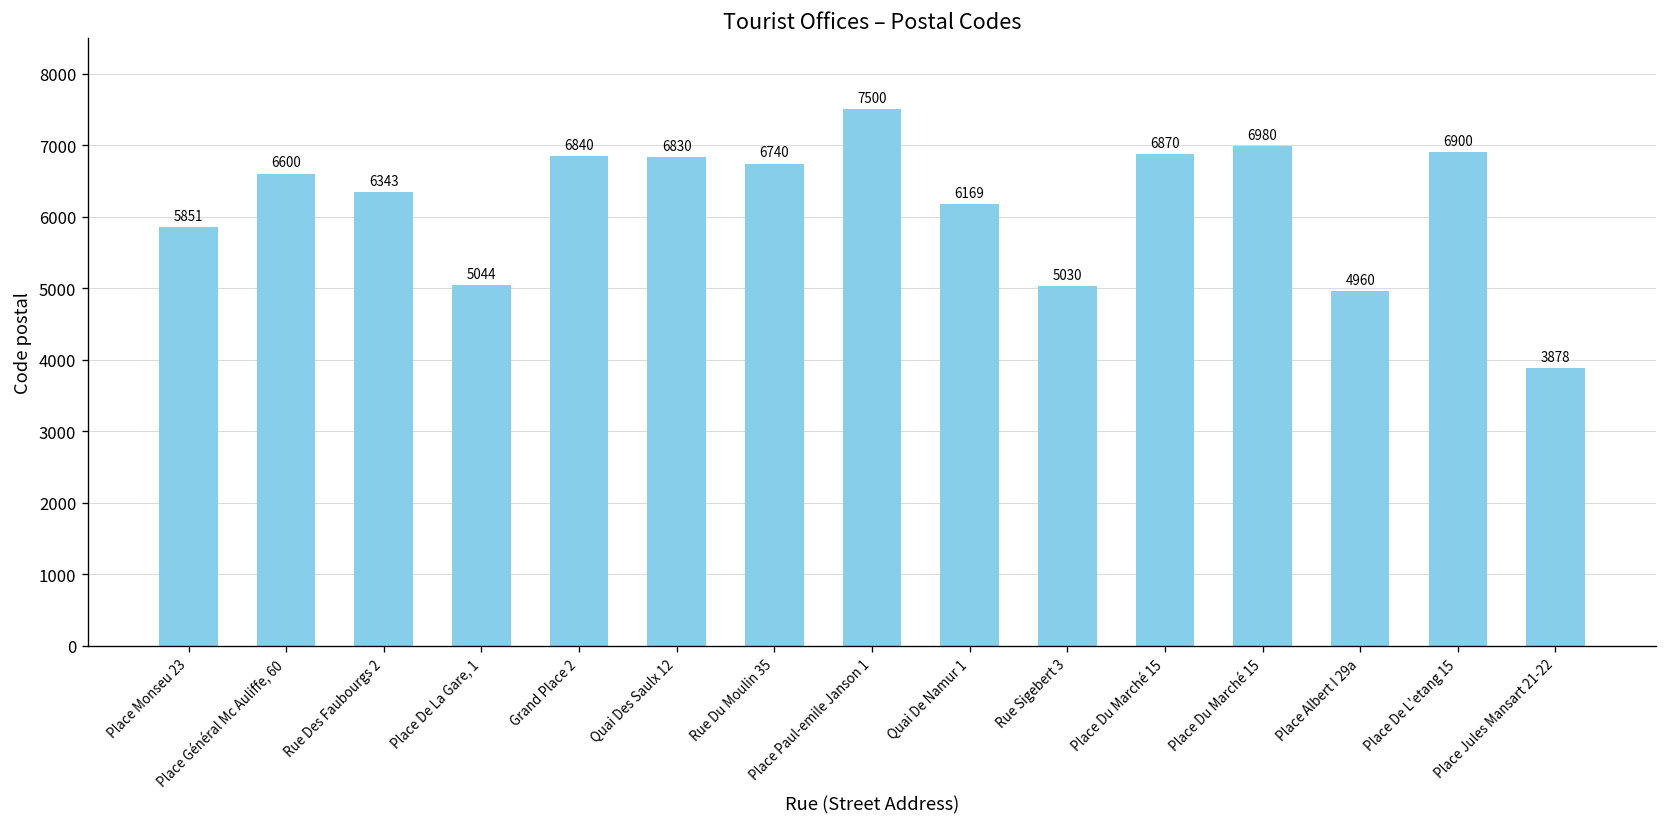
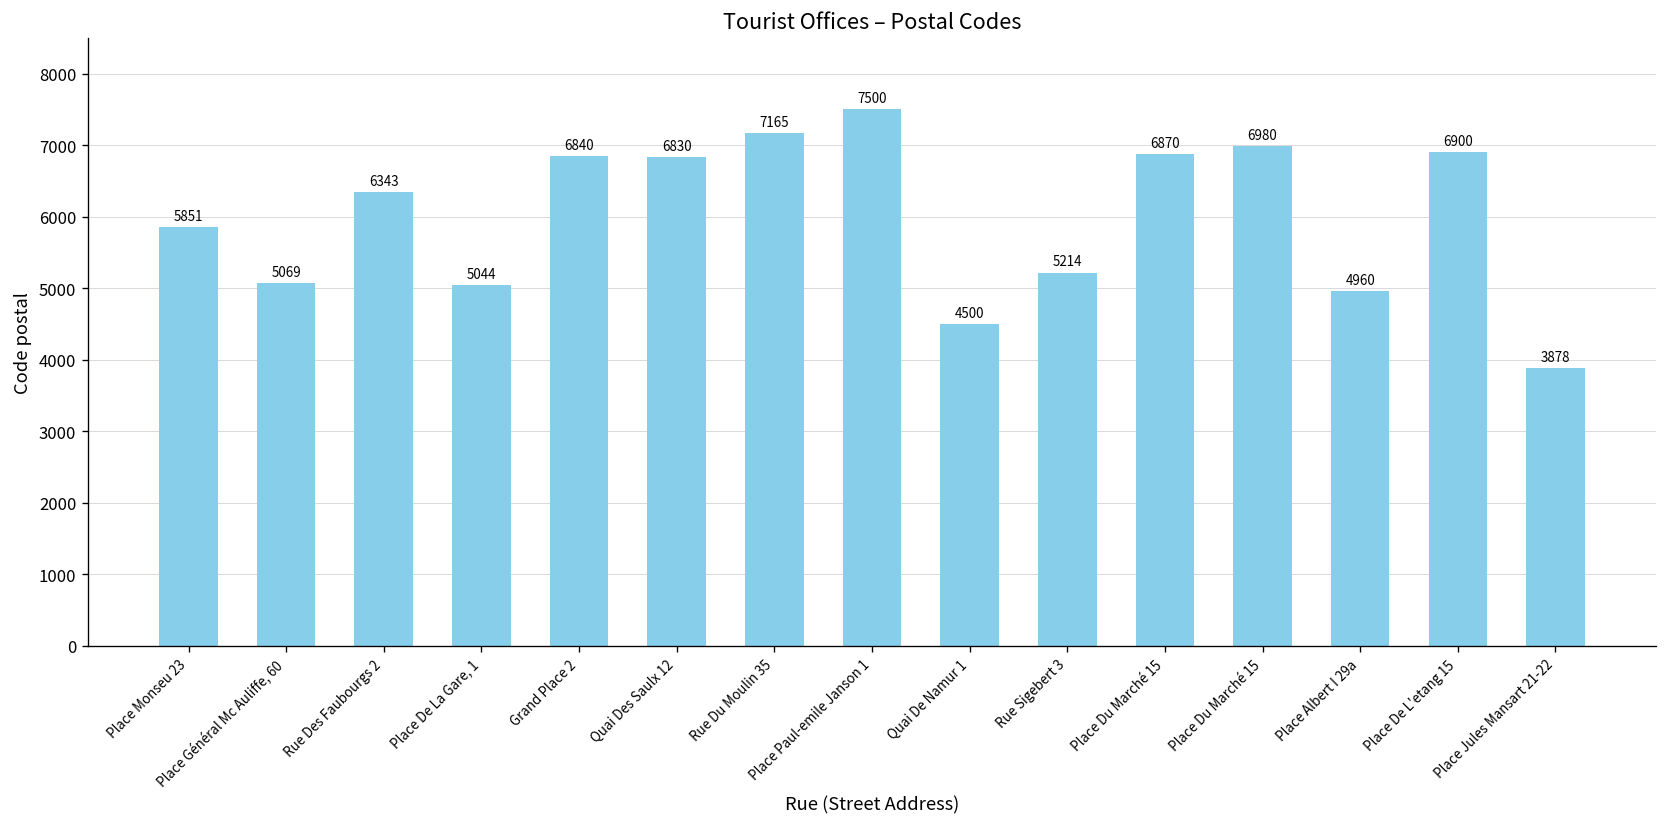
  {
    "Place Monseu 23": 5851,
-   "Place Général Mc Auliffe, 60": 6600,
+   "Place Général Mc Auliffe, 60": 5069,
    "Rue Des Faubourgs 2": 6343,
    "Place De La Gare, 1": 5044,
    "Grand Place 2": 6840,
    "Quai Des Saulx 12": 6830,
-   "Rue Du Moulin 35": 6740,
+   "Rue Du Moulin 35": 7165,
    "Place Paul-emile Janson 1": 7500,
-   "Quai De Namur 1": 6169,
-   "Rue Sigebert 3": 5030,
+   "Quai De Namur 1": 4500,
+   "Rue Sigebert 3": 5214,
    "Place Albert I 29a": 4960,
    "Place De L'etang 15": 6900,
    "Place Jules Mansart 21-22": 3878
  }
